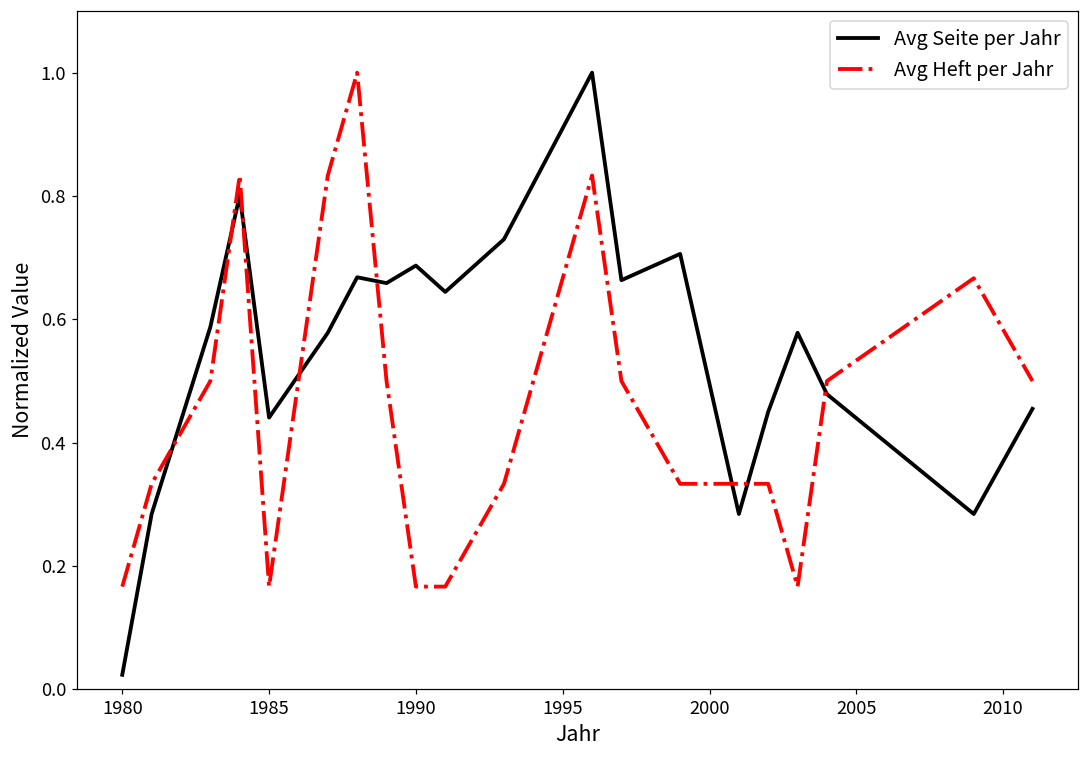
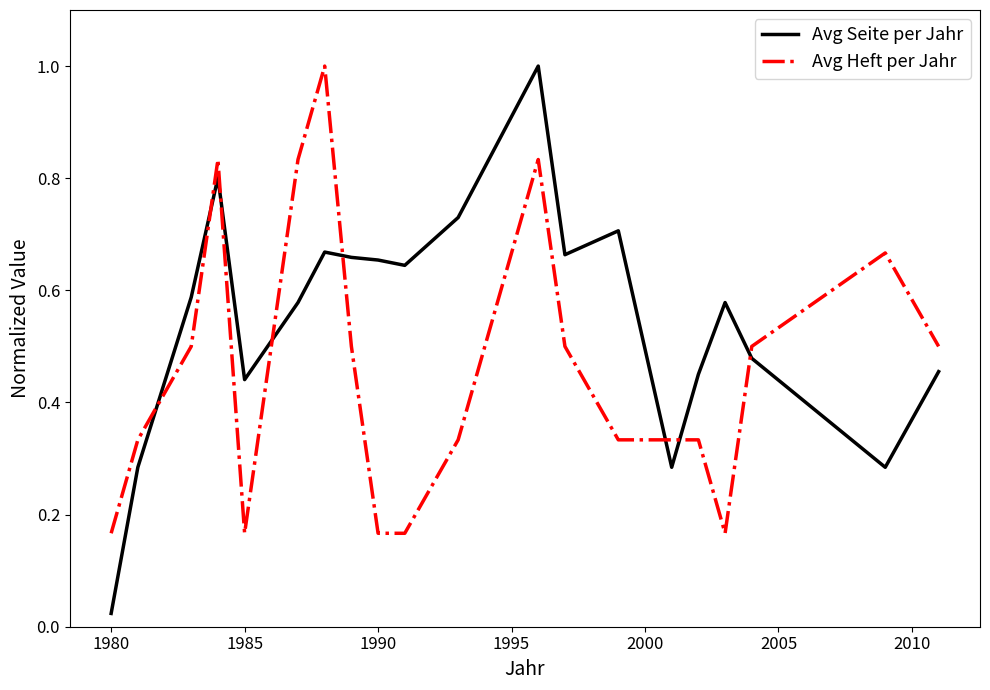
  {
    "Avg Seite per Jahr": {
      "1980": 0.02,
      "1985": 0.44,
-     "1990": 0.69
+     "1990": 0.65
    },
    "Avg Heft per Jahr": {
      "1980": 0.17,
      "1985": 0.17,
      "1990": 0.17
    }
  }
